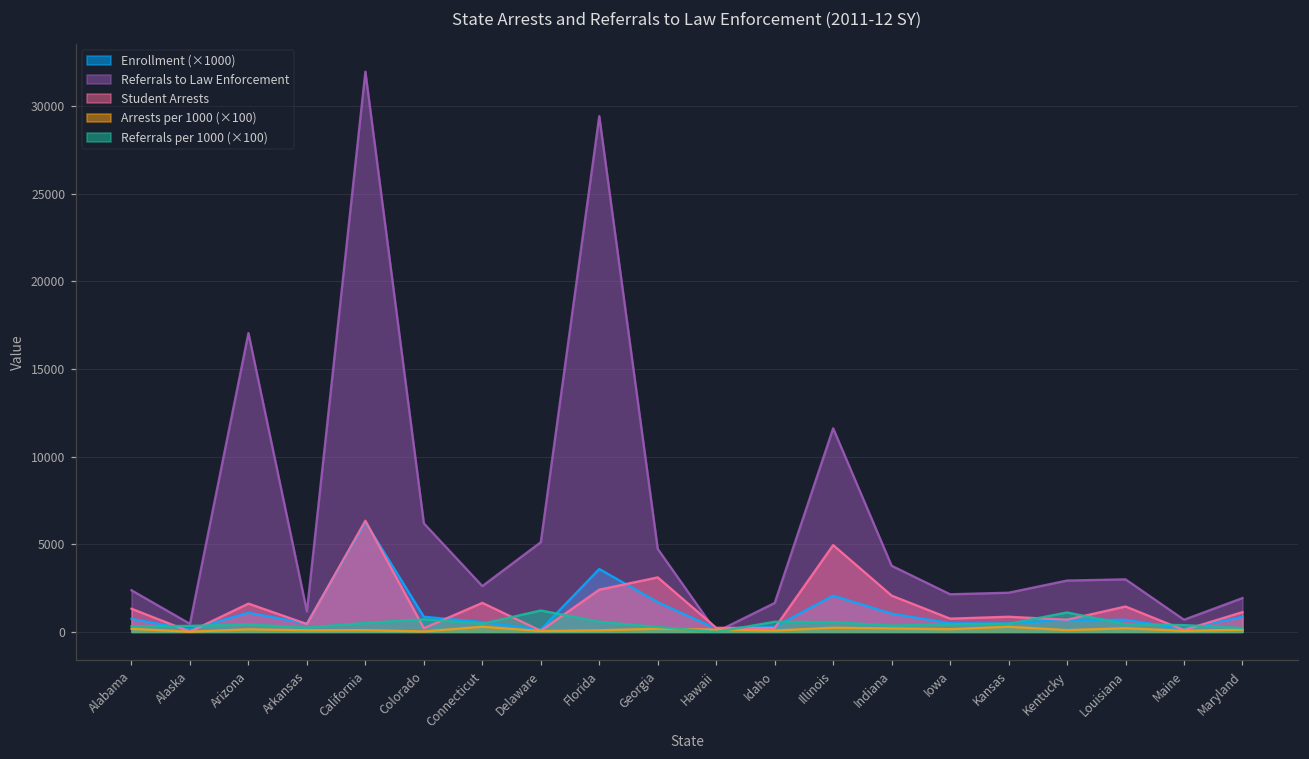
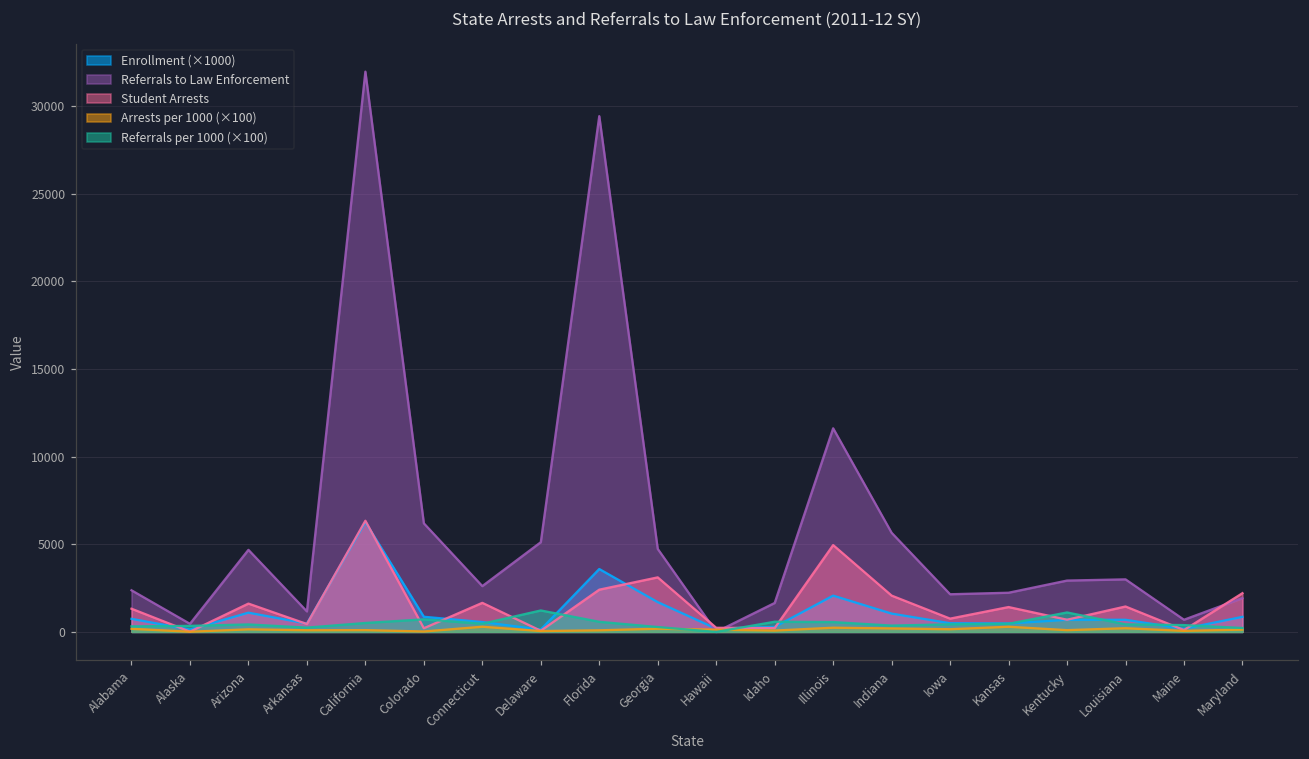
  {
    "Enrollment (×1000)": {
      "Alabama": 700,
      "Arizona": 1100,
      "Florida": 3600,
      "Georgia": 1700,
      "Illinois": 2100,
      "Indiana": 1000,
      "Louisiana": 700,
      "Maryland": 900
    },
    "Referrals to Law Enforcement": {
      "Alabama": 2400,
-     "Arizona": 17000,
+     "Arizona": 4700,
      "Arkansas": 1200,
      "California": 32000,
      "Colorado": 6200,
      "Connecticut": 2600,
      "Delaware": 5100,
      "Florida": 29400,
      "Georgia": 4700,
      "Idaho": 1700,
      "Illinois": 11600,
-     "Indiana": 3800,
+     "Indiana": 5700,
      "Iowa": 2100,
      "Kansas": 2200,
      "Kentucky": 2900,
      "Louisiana": 3000,
      "Maine": 700,
      "Maryland": 1900
    },
    "Student Arrests": {
      "Alabama": 1300,
      "Arizona": 1600,
      "Colorado": 200,
      "Connecticut": 1700,
      "Florida": 2400,
      "Georgia": 3100,
      "Illinois": 5000,
      "Indiana": 2100,
      "Iowa": 800,
-     "Kansas": 900,
+     "Kansas": 1400,
      "Louisiana": 1500,
-     "Maryland": 1100
+     "Maryland": 2200
    },
    "Arrests per 1000 (×100)": {
      "Arizona": 100,
      "California": 100,
      "Colorado": 0,
      "Connecticut": 300,
      "Florida": 100,
      "Illinois": 200,
      "Indiana": 200,
      "Iowa": 200,
      "Kansas": 300,
      "Kentucky": 100,
      "Louisiana": 200
    },
    "Referrals per 1000 (×100)": {
      "Arizona": 400,
      "California": 500,
      "Delaware": 1200,
      "Florida": 600,
      "Idaho": 600,
      "Illinois": 600,
      "Indiana": 400,
      "Kentucky": 1100,
      "Louisiana": 400,
      "Maine": 400
    }
  }
